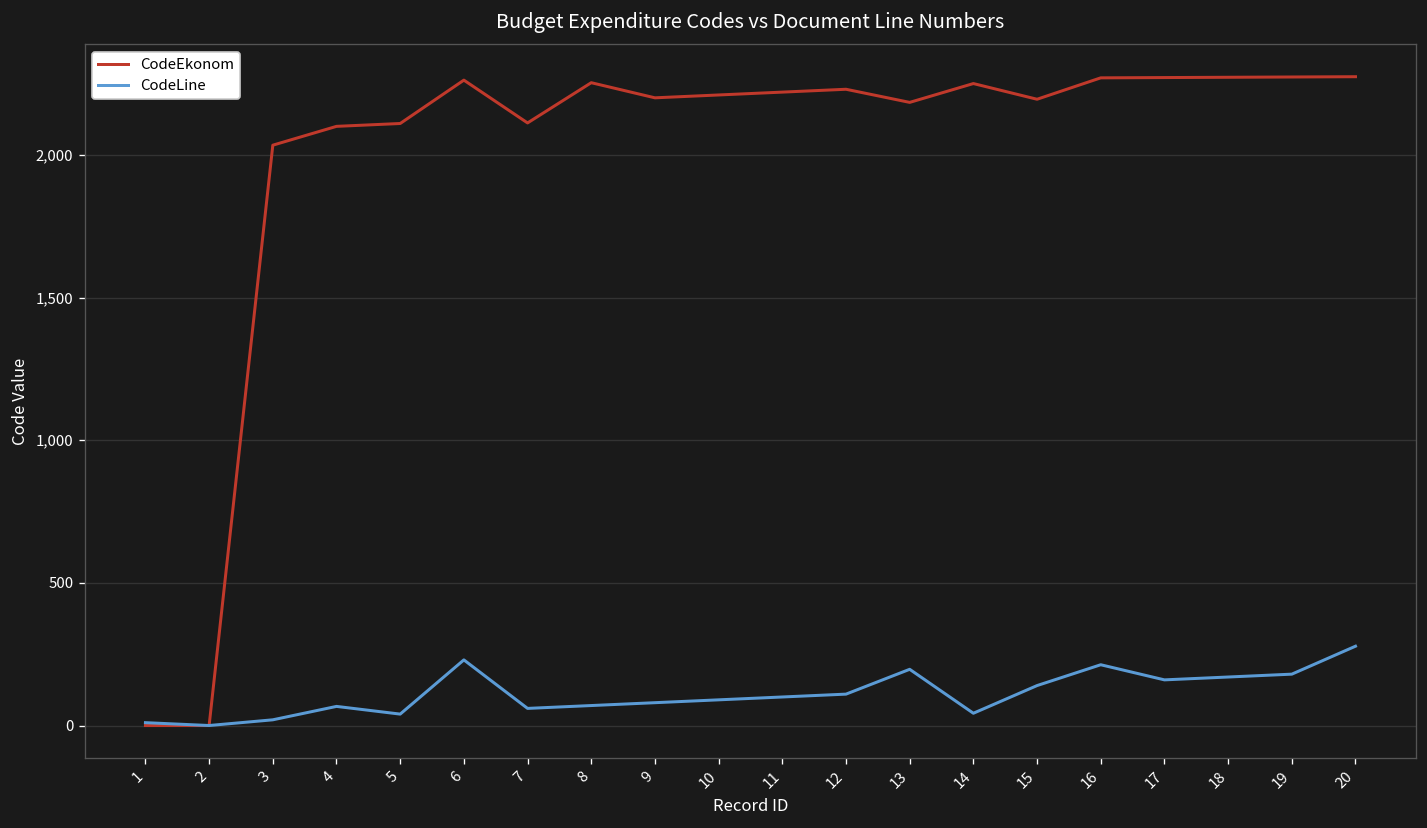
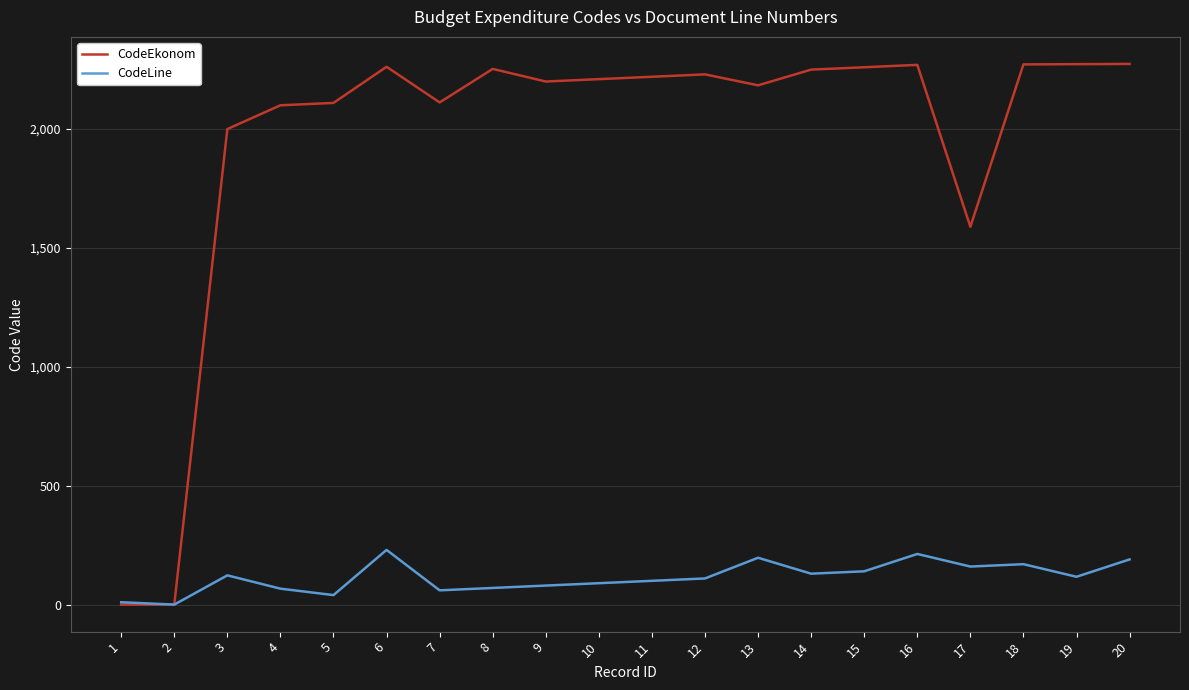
  {
    "CodeEkonom": {
-     "3": "2,030",
+     "3": "2,000",
      "4": "2,100",
      "5": "2,110",
      "6": "2,260",
      "7": "2,110",
      "8": "2,250",
      "9": "2,200",
      "10": "2,210",
      "11": "2,220",
      "12": "2,230",
      "13": "2,180",
      "14": "2,250",
-     "15": "2,200",
+     "15": "2,260",
      "16": "2,270",
-     "17": "2,270",
+     "17": "1,590",
      "18": "2,270",
      "19": "2,270",
      "20": "2,270"
    },
    "CodeLine": {
-     "3": "20",
+     "3": "120",
      "4": "70",
      "5": "40",
      "6": "230",
      "7": "60",
      "8": "70",
      "9": "80",
      "10": "90",
      "11": "100",
      "12": "110",
      "13": "200",
-     "14": "40",
+     "14": "130",
      "15": "140",
      "16": "210",
      "17": "160",
      "18": "170",
-     "19": "180",
-     "20": "280"
+     "19": "120",
+     "20": "190"
    }
  }
